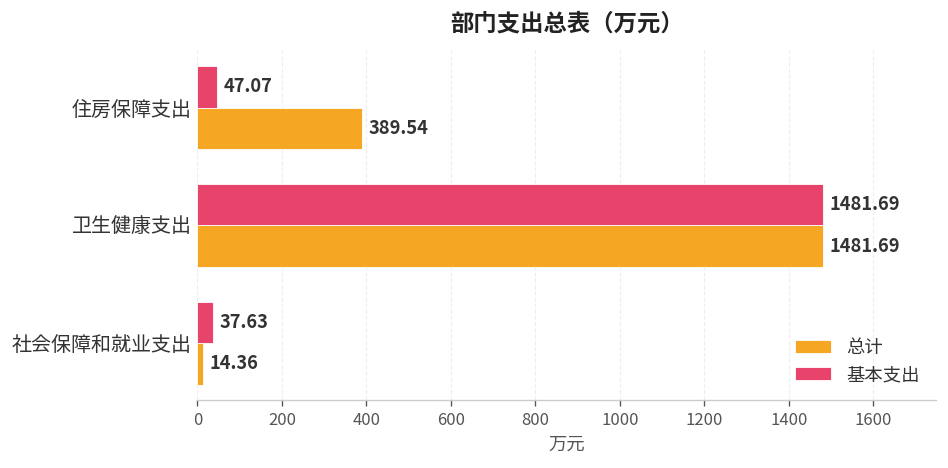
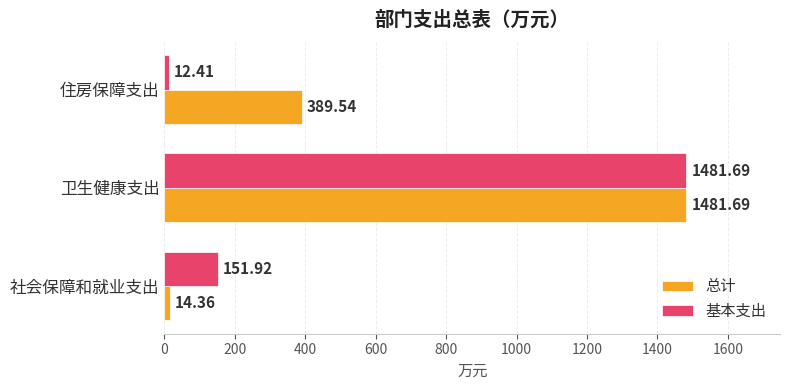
  {
    "总计": {
      "住房保障支出": 389.54,
      "卫生健康支出": 1481.69,
      "社会保障和就业支出": 14.36
    },
    "基本支出": {
-     "住房保障支出": 47.07,
+     "住房保障支出": 12.41,
      "卫生健康支出": 1481.69,
-     "社会保障和就业支出": 37.63
+     "社会保障和就业支出": 151.92
    }
  }
